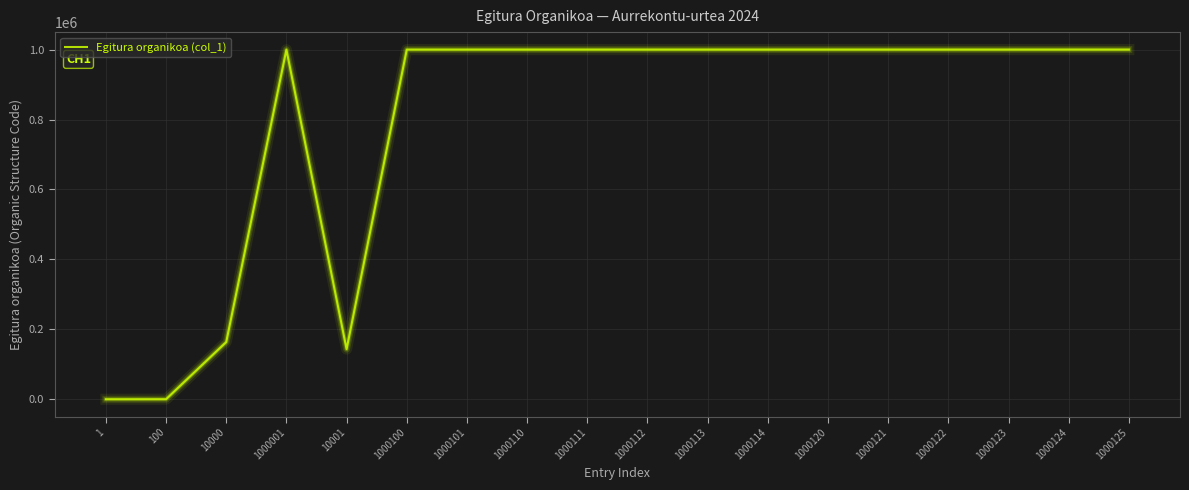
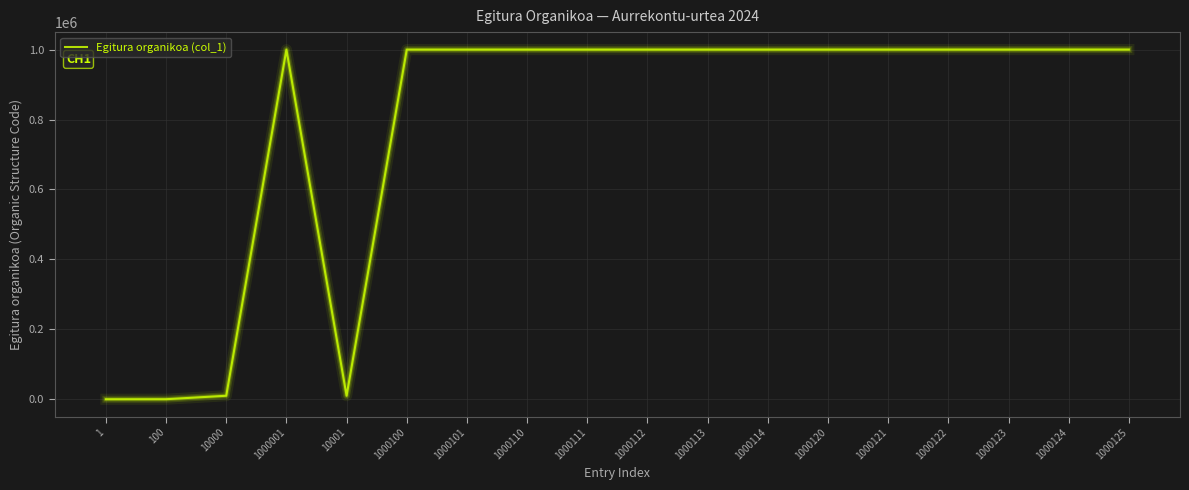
  {
    "1": 0,
    "100": 0,
-   "10000": 160000,
+   "10000": 10000,
    "1000001": 1000000,
-   "10001": 140000,
+   "10001": 10000,
    "1000100": 1000000,
    "1000101": 1000000,
    "1000110": 1000000,
    "1000111": 1000000,
    "1000112": 1000000,
    "1000113": 1000000,
    "1000114": 1000000,
    "1000120": 1000000,
    "1000121": 1000000,
    "1000122": 1000000,
    "1000123": 1000000,
    "1000124": 1000000,
    "1000125": 1000000
  }
